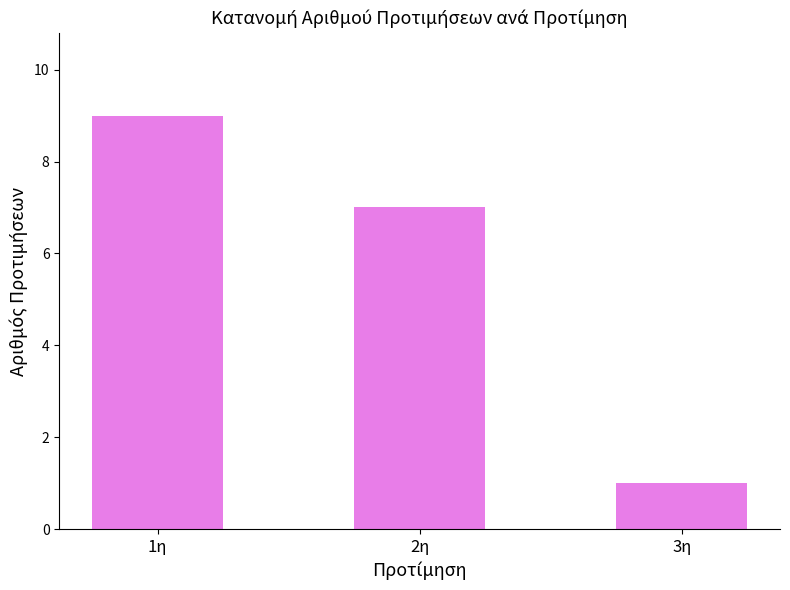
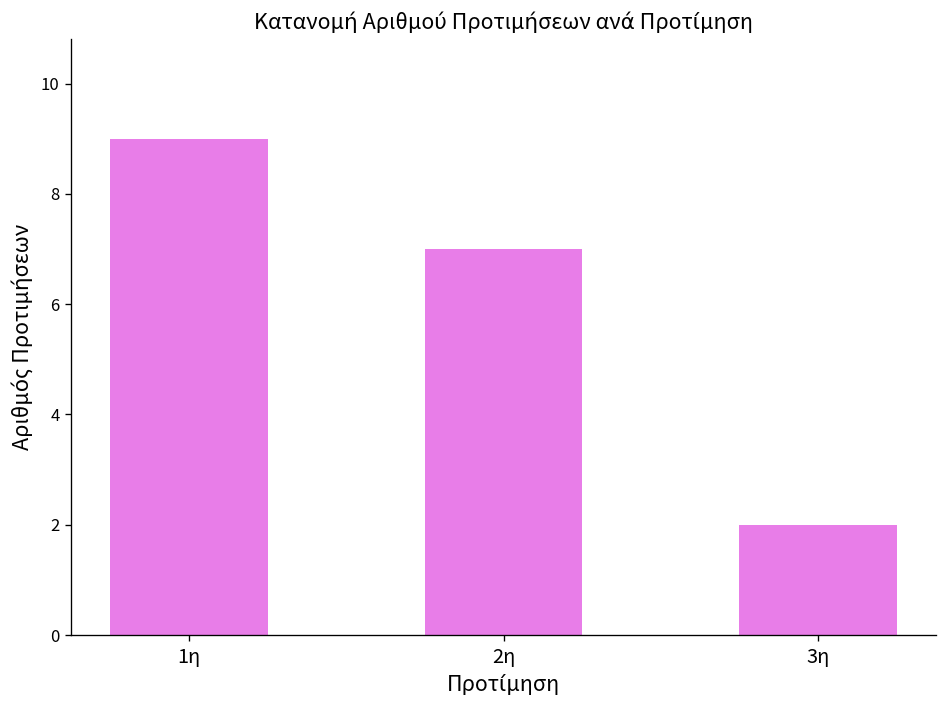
  {
    "1η": 9,
    "2η": 7,
-   "3η": 1
+   "3η": 2
  }
